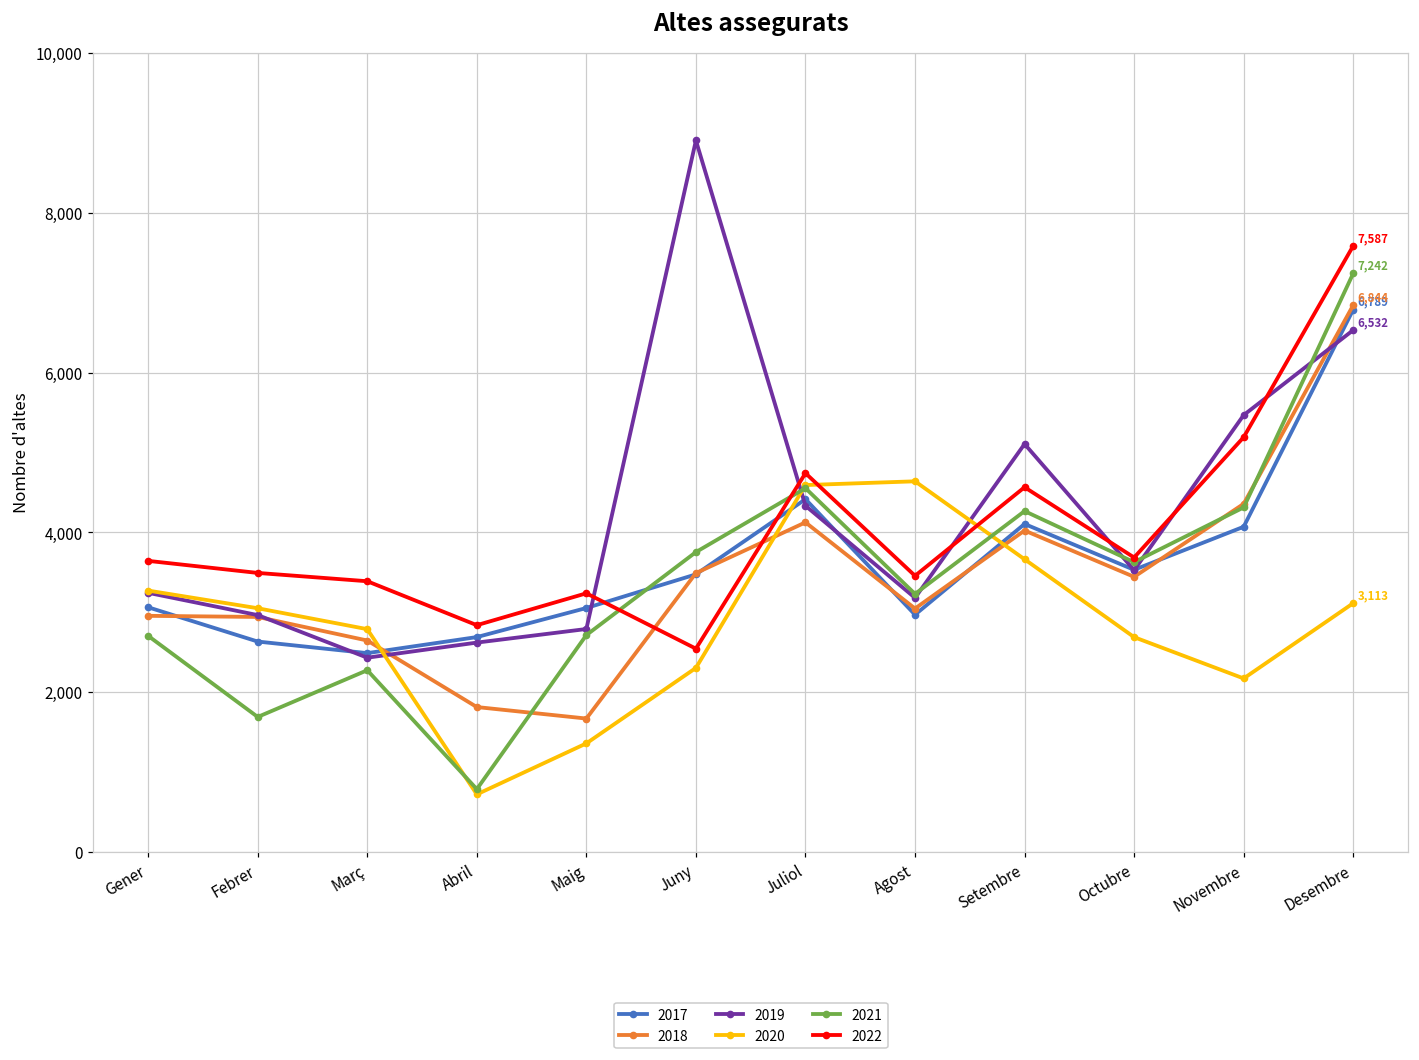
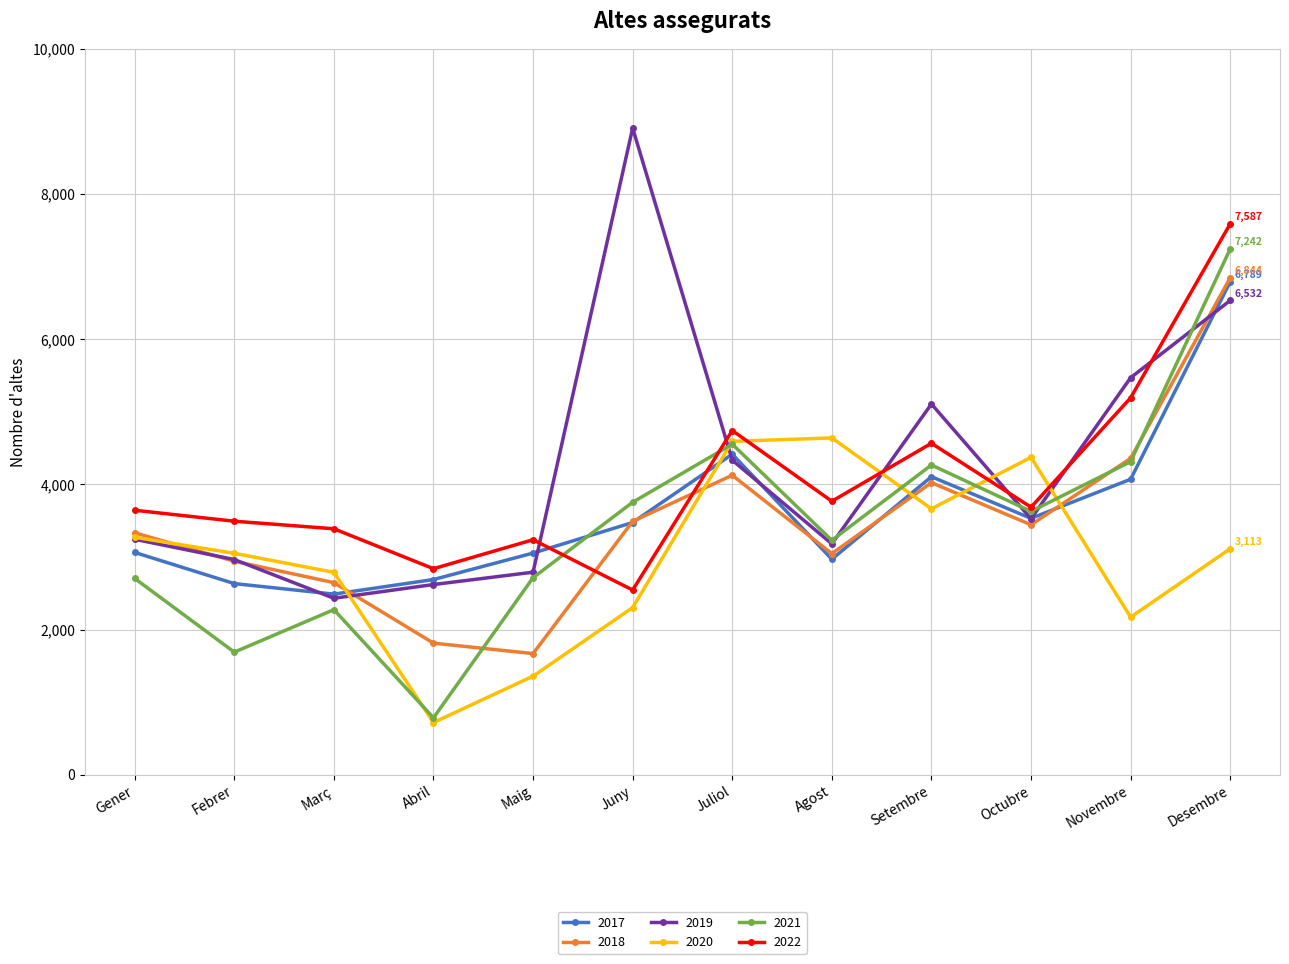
  {
    "2017": {
      "Gener": "3,100",
      "Febrer": "2,600",
      "Març": "2,500",
      "Abril": "2,700",
      "Maig": "3,100",
      "Juliol": "4,400",
      "Agost": "3,000",
      "Setembre": "4,100",
      "Novembre": "4,100"
    },
    "2018": {
-     "Gener": "3,000",
+     "Gener": "3,300",
      "Març": "2,600",
      "Abril": "1,800",
      "Maig": "1,700",
      "Juliol": "4,100",
      "Agost": "3,000",
      "Setembre": "4,000",
      "Octubre": "3,400",
      "Novembre": "4,400"
    },
    "2019": {
      "Desembre": "6,532"
    },
    "2020": {
      "Febrer": "3,100",
      "Març": "2,800",
      "Abril": "700",
      "Maig": "1,400",
      "Juny": "2,300",
      "Juliol": "4,600",
      "Agost": "4,600",
      "Setembre": "3,700",
-     "Octubre": "2,700",
+     "Octubre": "4,400",
      "Novembre": "2,200"
    },
    "2021": {
      "Desembre": "7,242"
    },
    "2022": {
      "Gener": "3,600",
      "Febrer": "3,500",
      "Març": "3,400",
      "Abril": "2,800",
      "Maig": "3,200",
      "Juny": "2,500",
      "Juliol": "4,700",
-     "Agost": "3,500",
+     "Agost": "3,800",
      "Setembre": "4,600",
      "Octubre": "3,700",
      "Novembre": "5,200"
    }
  }
